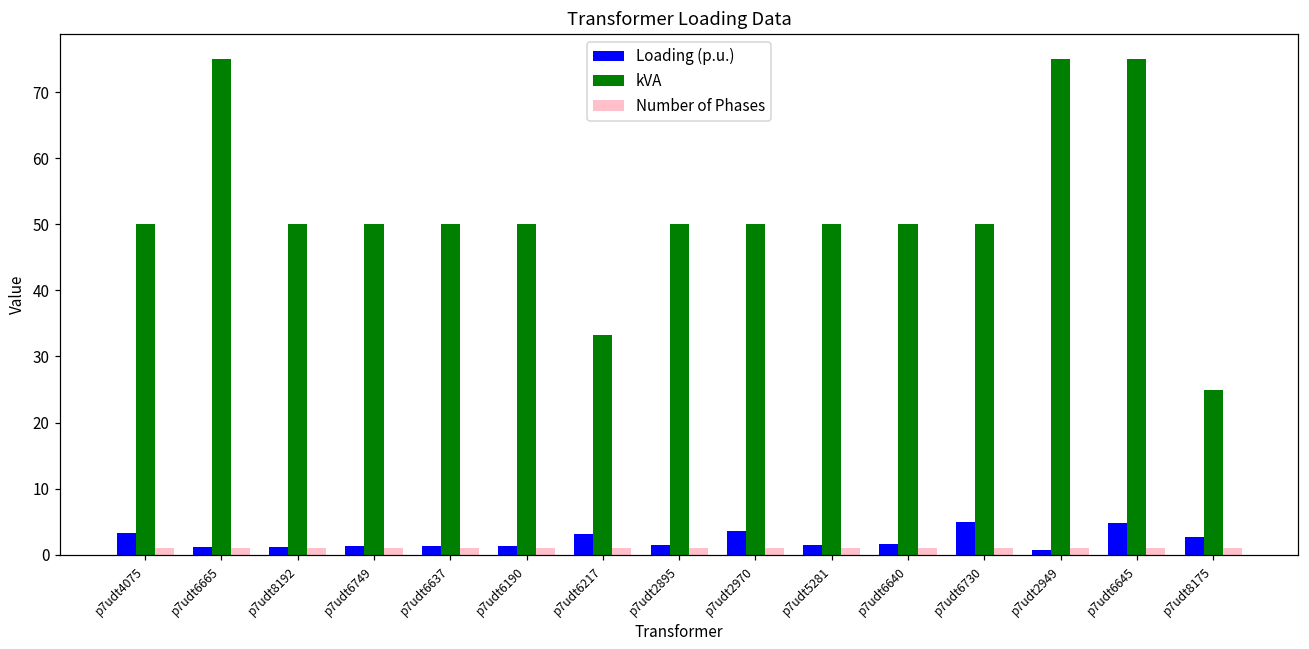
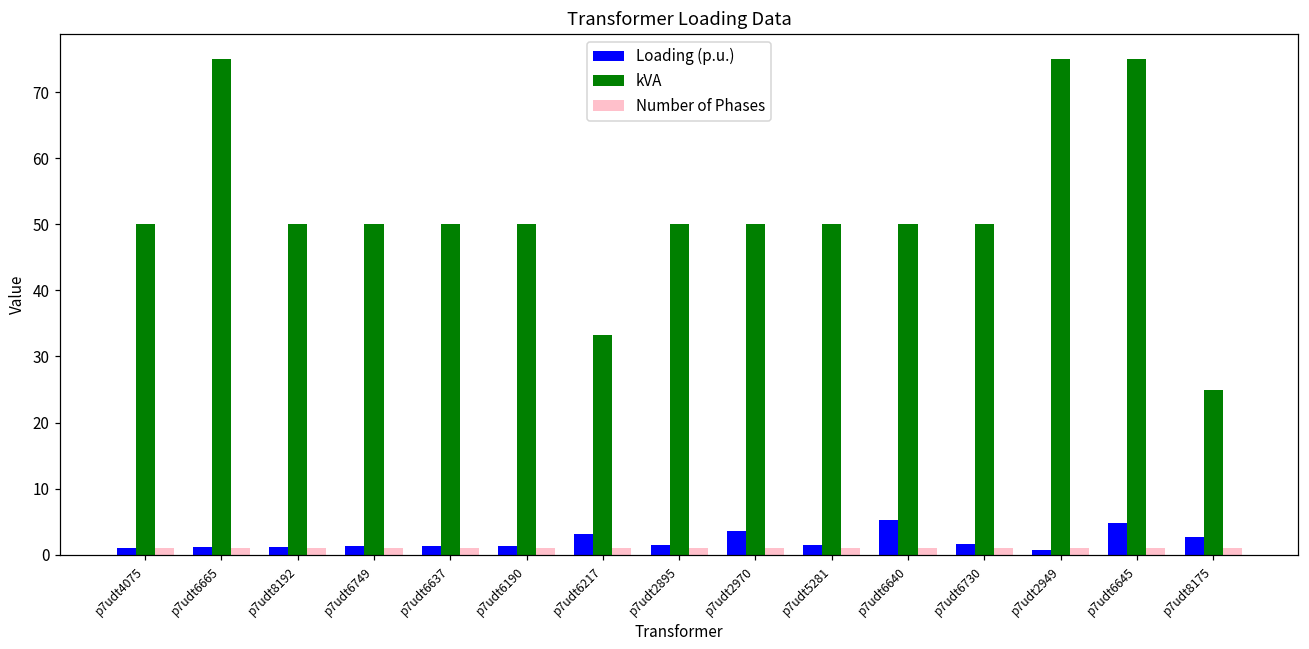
  {
    "Loading (p.u.)": {
-     "p7udt4075": 3,
+     "p7udt4075": 1,
      "p7udt6665": 1,
      "p7udt8192": 1,
      "p7udt6749": 1,
      "p7udt6637": 1,
      "p7udt6190": 1,
      "p7udt6217": 3,
      "p7udt2895": 1,
      "p7udt2970": 4,
      "p7udt5281": 1,
-     "p7udt6640": 2,
-     "p7udt6730": 5,
+     "p7udt6640": 5,
+     "p7udt6730": 2,
      "p7udt2949": 1,
      "p7udt6645": 5,
      "p7udt8175": 3
    },
    "kVA": {
      "p7udt4075": 50,
      "p7udt6665": 75,
      "p7udt8192": 50,
      "p7udt6749": 50,
      "p7udt6637": 50,
      "p7udt6190": 50,
      "p7udt6217": 33,
      "p7udt2895": 50,
      "p7udt2970": 50,
      "p7udt5281": 50,
      "p7udt6640": 50,
      "p7udt6730": 50,
      "p7udt2949": 75,
      "p7udt6645": 75,
      "p7udt8175": 25
    },
    "Number of Phases": {
      "p7udt4075": 1,
      "p7udt6665": 1,
      "p7udt8192": 1,
      "p7udt6749": 1,
      "p7udt6637": 1,
      "p7udt6190": 1,
      "p7udt6217": 1,
      "p7udt2895": 1,
      "p7udt2970": 1,
      "p7udt5281": 1,
      "p7udt6640": 1,
      "p7udt6730": 1,
      "p7udt2949": 1,
      "p7udt6645": 1,
      "p7udt8175": 1
    }
  }
